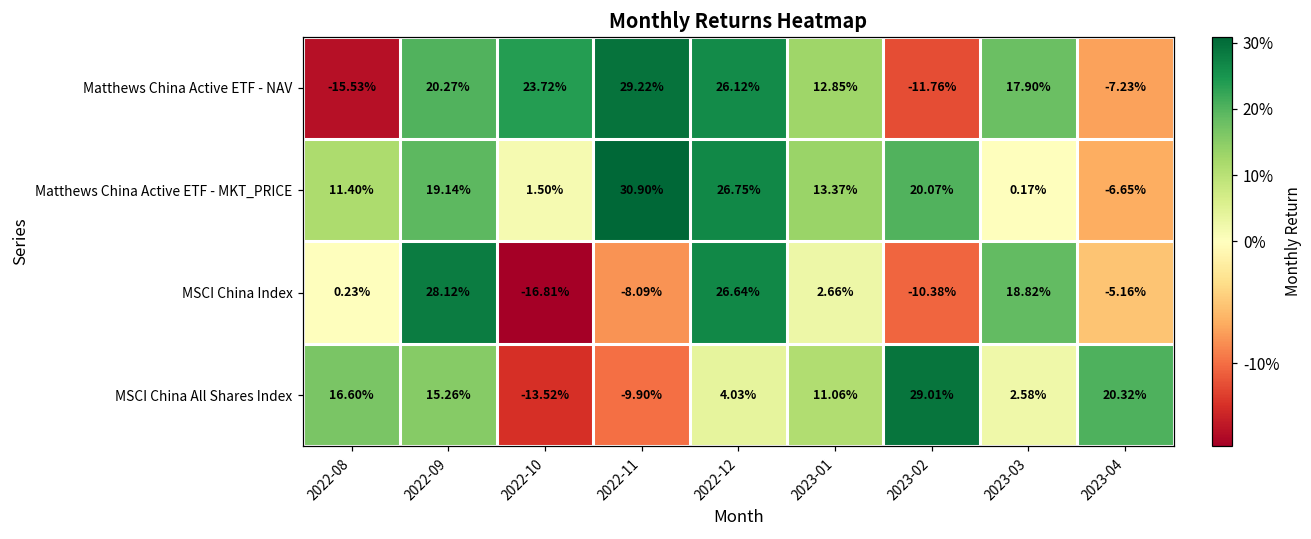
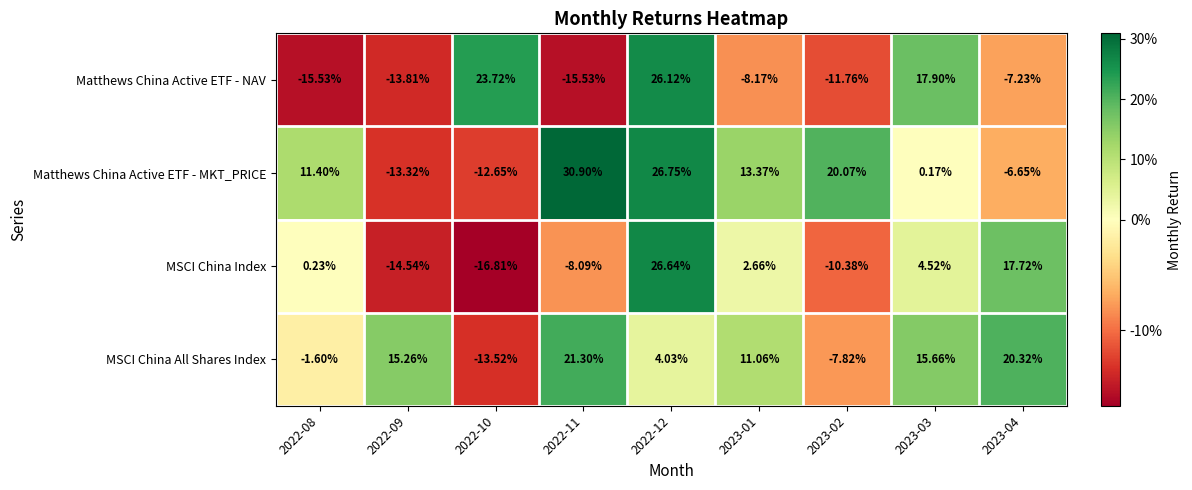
  {
    "Matthews China Active ETF - NAV": {
      "2022-08": "-15.53%",
-     "2022-09": "20.27%",
+     "2022-09": "-13.81%",
      "2022-10": "23.72%",
-     "2022-11": "29.22%",
+     "2022-11": "-15.53%",
      "2022-12": "26.12%",
-     "2023-01": "12.85%",
+     "2023-01": "-8.17%",
      "2023-02": "-11.76%",
      "2023-03": "17.90%",
      "2023-04": "-7.23%"
    },
    "Matthews China Active ETF - MKT_PRICE": {
      "2022-08": "11.40%",
-     "2022-09": "19.14%",
-     "2022-10": "1.50%",
+     "2022-09": "-13.32%",
+     "2022-10": "-12.65%",
      "2022-11": "30.90%",
      "2022-12": "26.75%",
      "2023-01": "13.37%",
      "2023-02": "20.07%",
      "2023-03": "0.17%",
      "2023-04": "-6.65%"
    },
    "MSCI China Index": {
      "2022-08": "0.23%",
-     "2022-09": "28.12%",
+     "2022-09": "-14.54%",
      "2022-10": "-16.81%",
      "2022-11": "-8.09%",
      "2022-12": "26.64%",
      "2023-01": "2.66%",
      "2023-02": "-10.38%",
-     "2023-03": "18.82%",
-     "2023-04": "-5.16%"
+     "2023-03": "4.52%",
+     "2023-04": "17.72%"
    },
    "MSCI China All Shares Index": {
-     "2022-08": "16.60%",
+     "2022-08": "-1.60%",
      "2022-09": "15.26%",
      "2022-10": "-13.52%",
-     "2022-11": "-9.90%",
+     "2022-11": "21.30%",
      "2022-12": "4.03%",
      "2023-01": "11.06%",
-     "2023-02": "29.01%",
-     "2023-03": "2.58%",
+     "2023-02": "-7.82%",
+     "2023-03": "15.66%",
      "2023-04": "20.32%"
    }
  }
